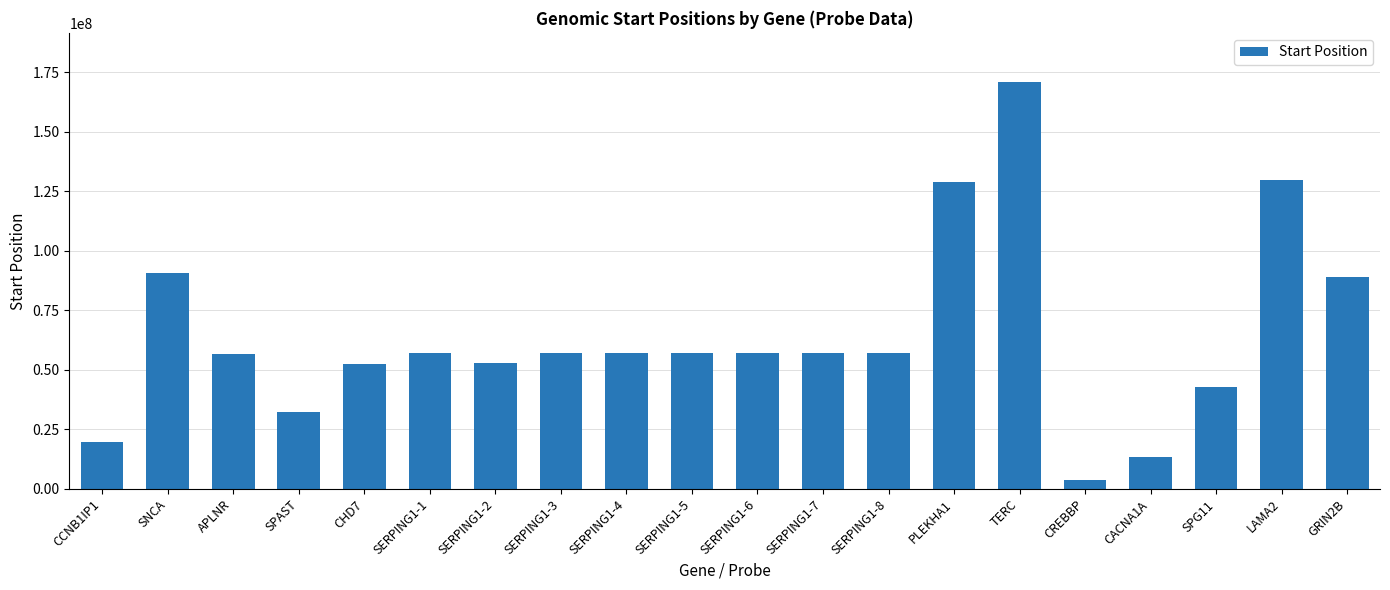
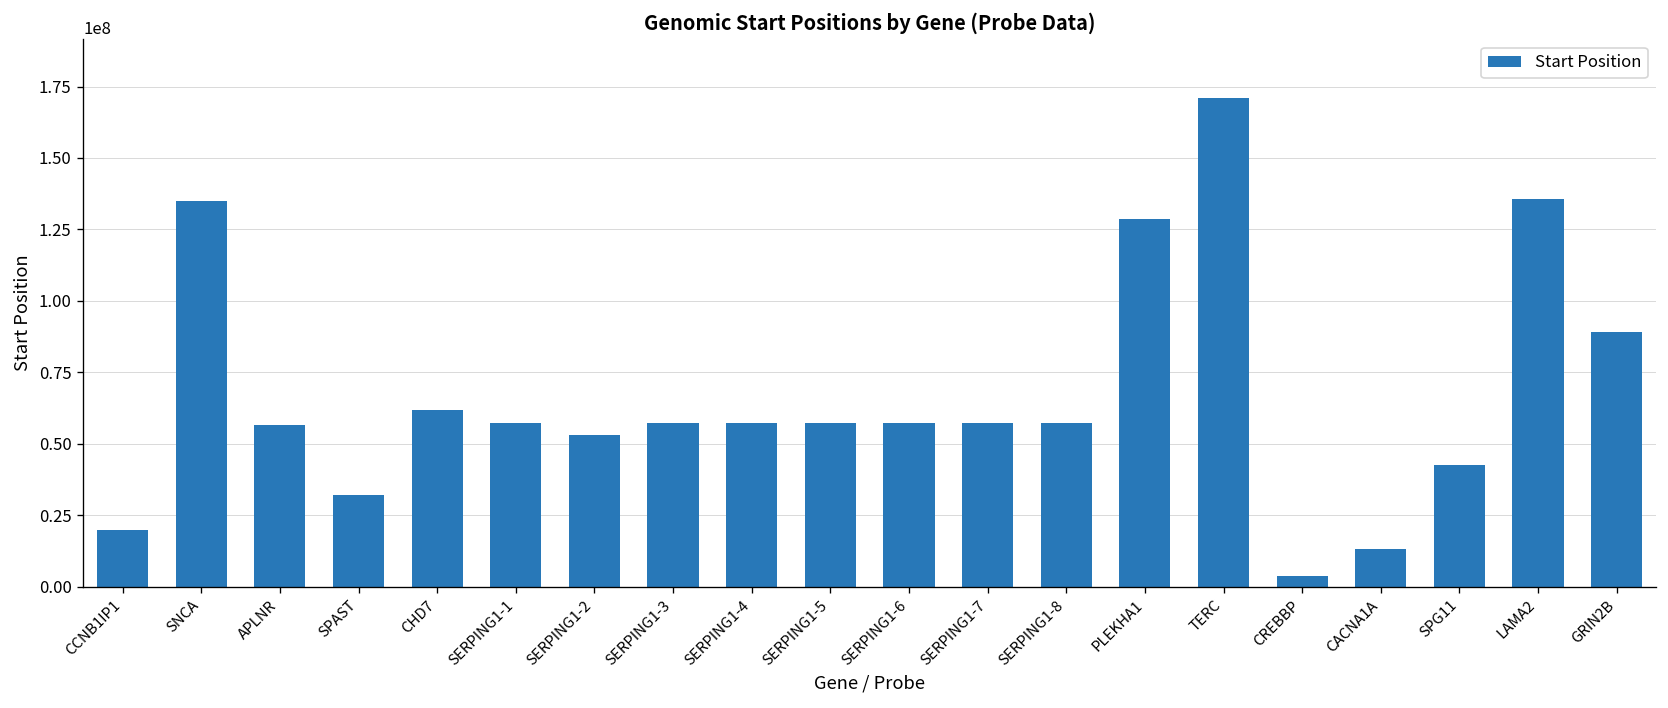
  {
    "CCNB1IP1": 20000000,
-   "SNCA": 91000000,
+   "SNCA": 135000000,
    "APLNR": 57000000,
    "SPAST": 32000000,
-   "CHD7": 52000000,
+   "CHD7": 62000000,
    "SERPING1-1": 57000000,
    "SERPING1-2": 53000000,
    "SERPING1-3": 57000000,
    "SERPING1-4": 57000000,
    "SERPING1-5": 57000000,
    "SERPING1-6": 57000000,
    "SERPING1-7": 57000000,
    "SERPING1-8": 57000000,
    "PLEKHA1": 129000000,
    "TERC": 171000000,
    "CREBBP": 4000000,
    "CACNA1A": 13000000,
    "SPG11": 43000000,
-   "LAMA2": 130000000,
+   "LAMA2": 136000000,
    "GRIN2B": 89000000
  }
